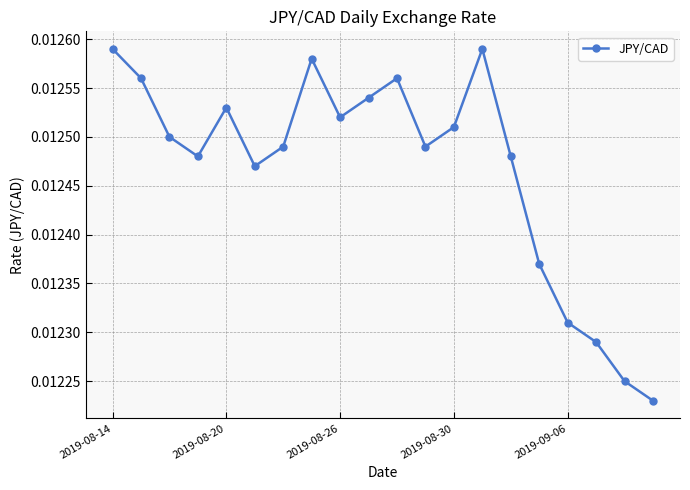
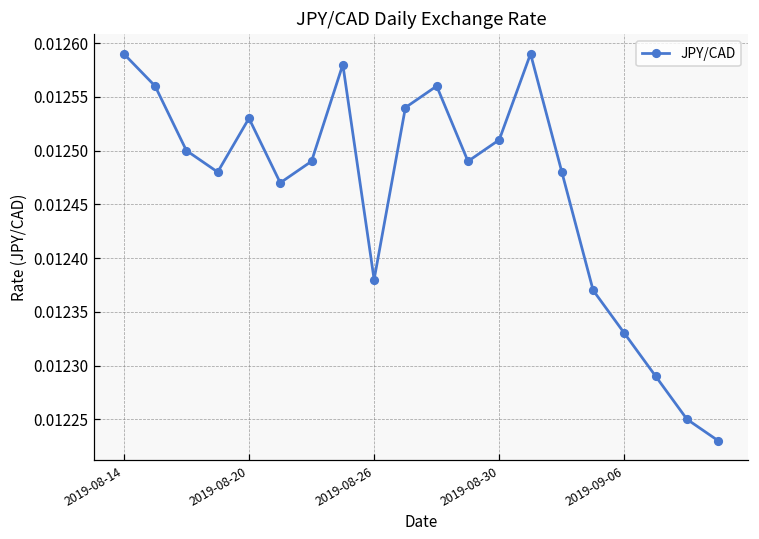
  {
    "2019-08-14": 0.01259,
    "2019-08-20": 0.01253,
-   "2019-08-26": 0.01252,
+   "2019-08-26": 0.01238,
    "2019-08-30": 0.01251,
-   "2019-09-06": 0.01231
+   "2019-09-06": 0.01233
  }
